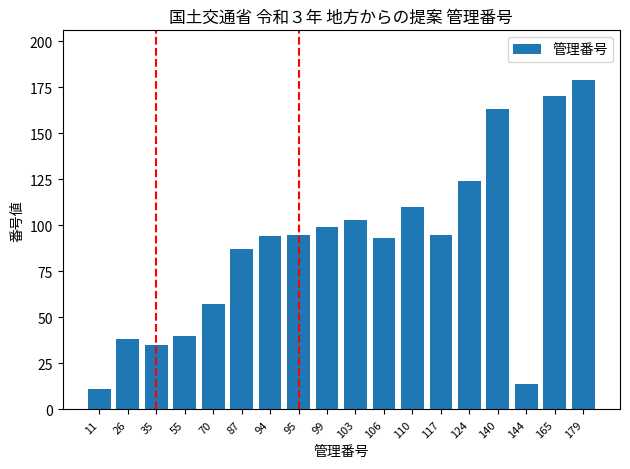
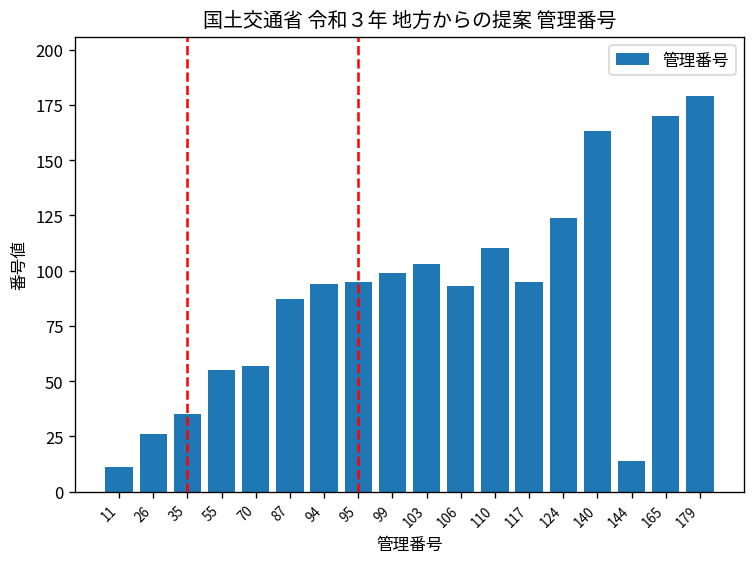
  {
    "11": 11,
-   "26": 38,
+   "26": 26,
    "35": 35,
-   "55": 40,
+   "55": 55,
    "70": 57,
    "87": 87,
    "94": 94,
    "95": 95,
    "99": 99,
    "103": 103,
    "106": 93,
    "110": 110,
    "117": 95,
    "124": 124,
    "140": 163,
    "144": 14,
    "165": 170,
    "179": 179
  }
